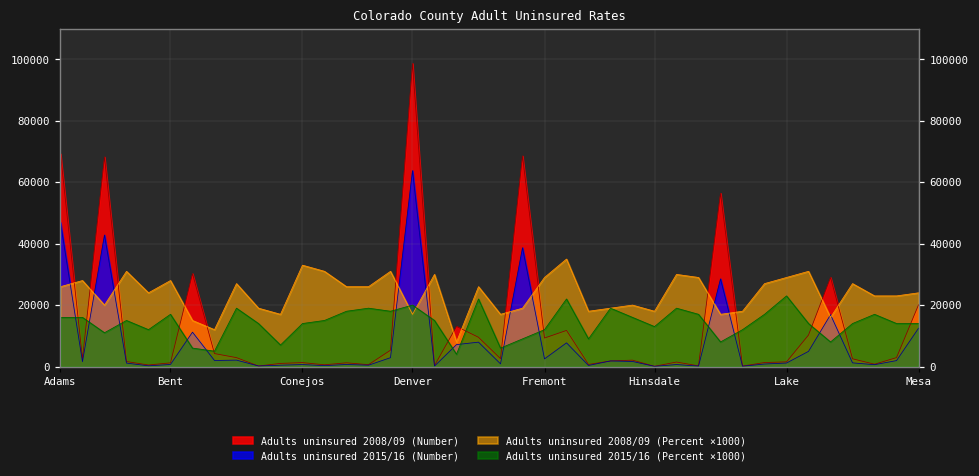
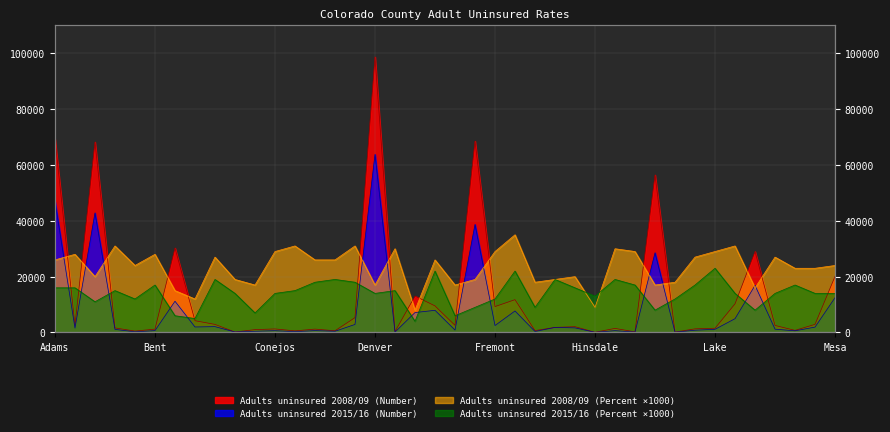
  {
    "Adults uninsured 2008/09 (Number)": {
      "Adams": 69000,
      "Denver": 99000,
      "Fremont": 9000,
      "Mesa": 20000
    },
    "Adults uninsured 2015/16 (Number)": {
      "Adams": 47000,
      "Denver": 64000,
      "Fremont": 2000,
      "Mesa": 12000
    },
    "Adults uninsured 2008/09 (Percent ×1000)": {
      "Adams": 26000,
      "Bent": 28000,
-     "Conejos": 33000,
+     "Conejos": 29000,
      "Denver": 17000,
      "Fremont": 29000,
-     "Hinsdale": 18000,
+     "Hinsdale": 9000,
      "Lake": 29000,
      "Mesa": 24000
    },
    "Adults uninsured 2015/16 (Percent ×1000)": {
      "Adams": 16000,
      "Bent": 17000,
      "Conejos": 14000,
-     "Denver": 20000,
+     "Denver": 14000,
      "Fremont": 12000,
      "Hinsdale": 13000,
      "Lake": 23000,
      "Mesa": 14000
    }
  }
